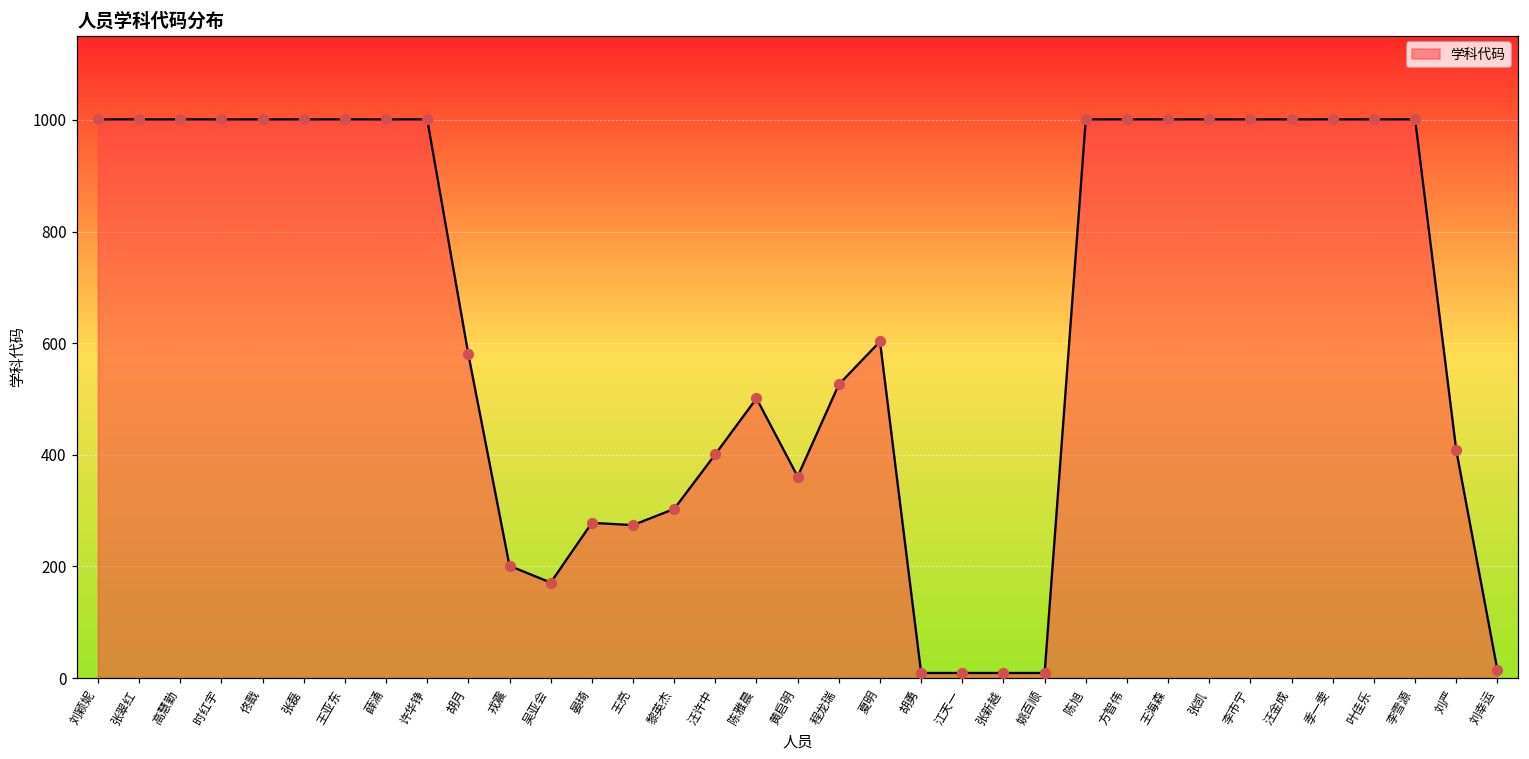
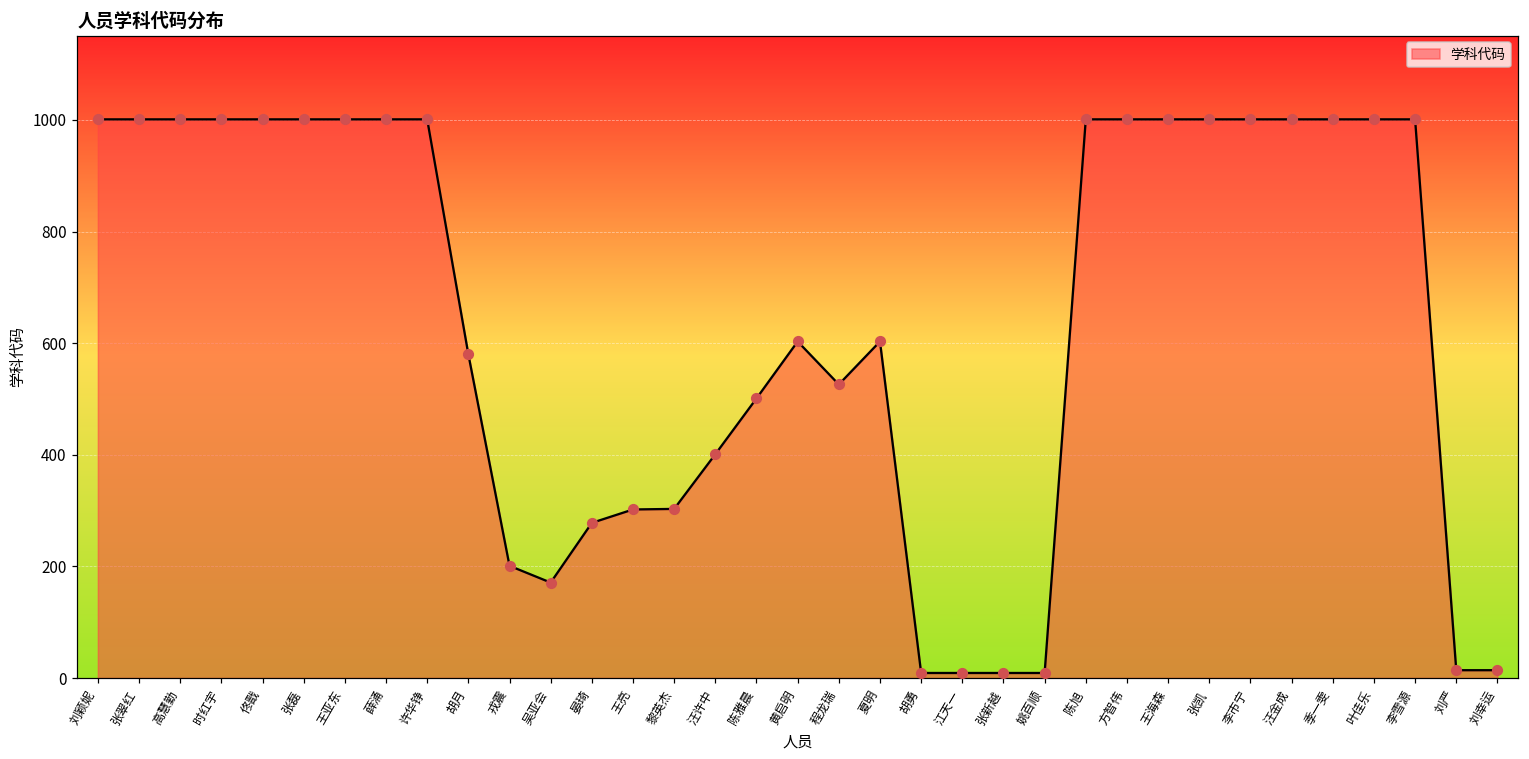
  {
    "刘颖妮": 1000,
    "张翠红": 1000,
    "高慧勤": 1000,
    "时红宇": 1000,
    "佟戬": 1000,
    "张磊": 1000,
    "王亚东": 1000,
    "薛涌": 1000,
    "许华铮": 1000,
    "胡月": 580,
    "戎震": 200,
    "吴亚会": 170,
    "晏琦": 280,
-   "王亮": 270,
+   "王亮": 300,
    "黎英杰": 300,
    "汪许中": 400,
    "陈雅晨": 500,
-   "黄启明": 360,
+   "黄启明": 600,
    "程龙瑞": 530,
    "夏明": 600,
    "胡勇": 10,
    "江天一": 10,
    "张新越": 10,
    "姚百顺": 10,
    "陈旭": 1000,
    "方智伟": 1000,
    "王海森": 1000,
    "张凯": 1000,
    "李市宁": 1000,
    "汪金成": 1000,
    "季一雯": 1000,
    "叶佳乐": 1000,
    "李雪源": 1000,
-   "刘严": 410,
+   "刘严": 10,
    "刘幸运": 10
  }
